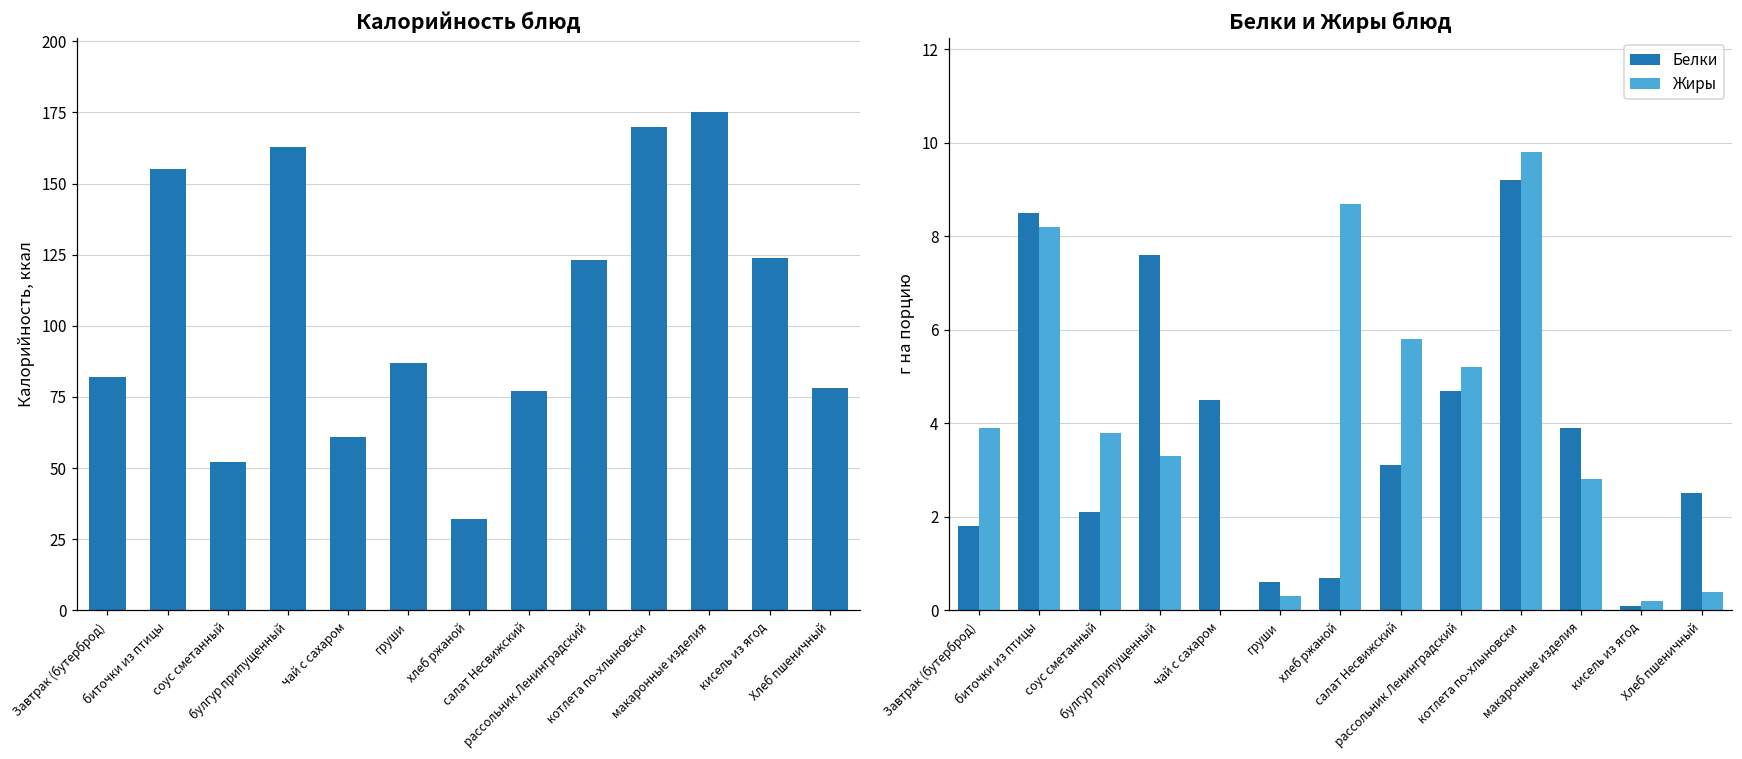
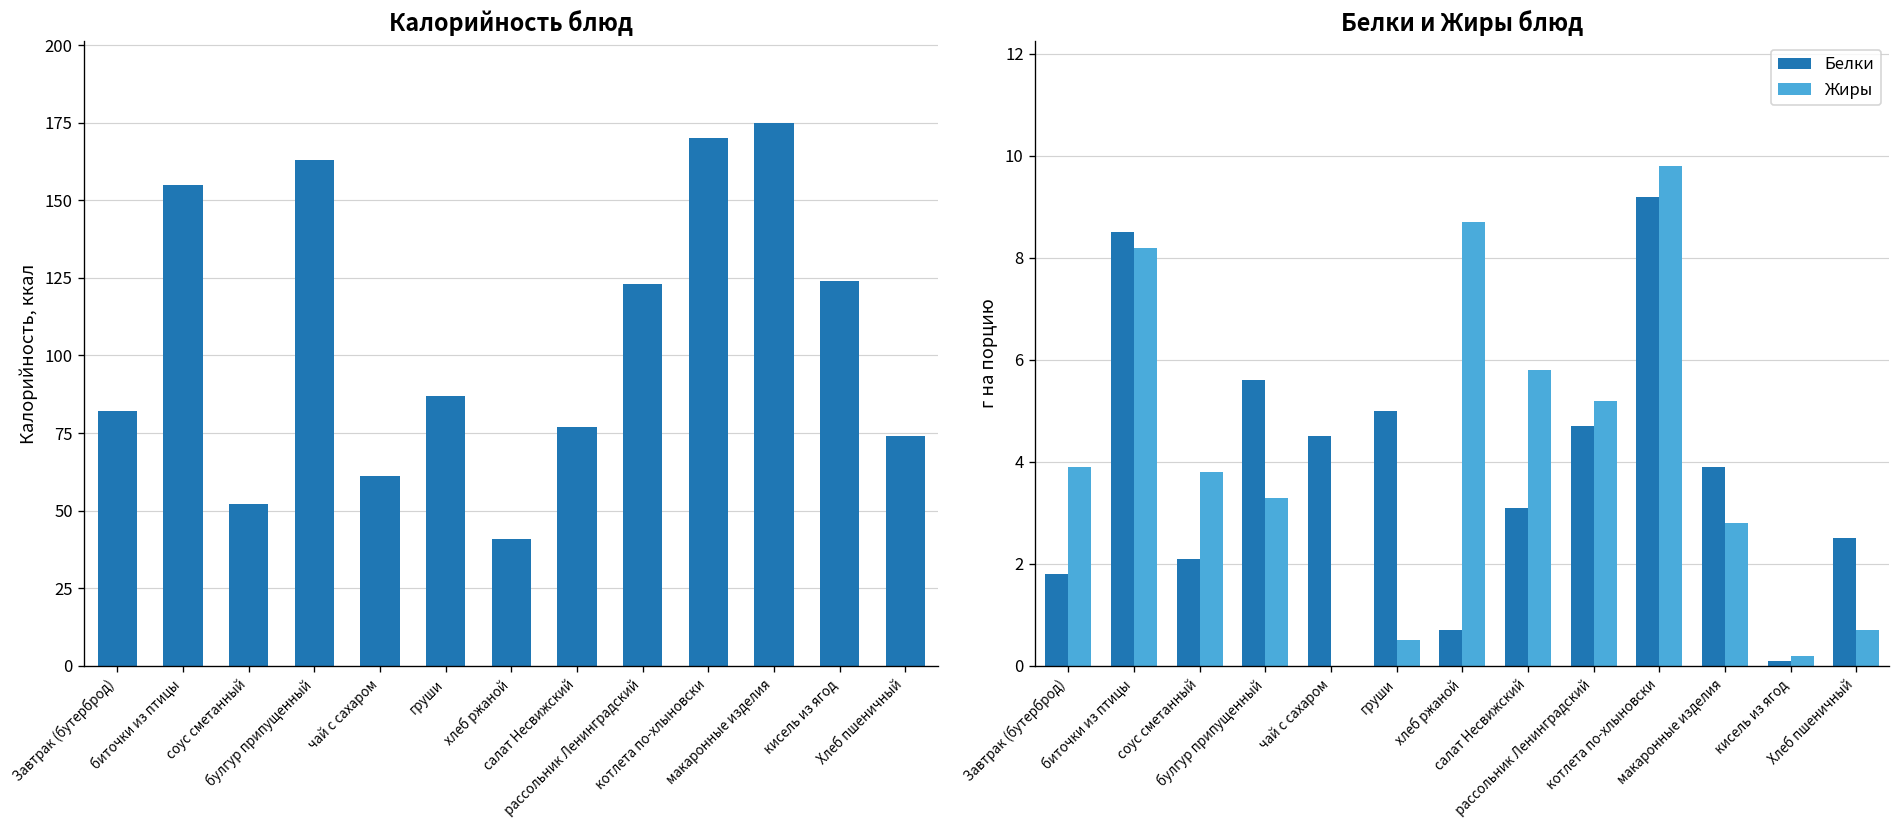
  {
    "Калорийность блюд": {
      "Завтрак (бутерброд)": 82,
      "биточки из птицы": 155,
      "соус сметанный": 52,
      "булгур припущенный": 163,
      "чай с сахаром": 61,
      "груши": 87,
-     "хлеб ржаной": 32,
+     "хлеб ржаной": 41,
      "салат Несвижский": 77,
      "рассольник Ленинградский": 123,
      "котлета по-хлыновски": 170,
      "макаронные изделия": 175,
      "кисель из ягод": 124,
-     "Хлеб пшеничный": 78
+     "Хлеб пшеничный": 74
    },
    "Белки и Жиры блюд": {
      "Белки": {
        "Завтрак (бутерброд)": 1.8,
        "биточки из птицы": 8.5,
        "соус сметанный": 2.1,
-       "булгур припущенный": 7.6,
+       "булгур припущенный": 5.6,
        "чай с сахаром": 4.5,
-       "груши": 0.6,
+       "груши": 5.0,
        "хлеб ржаной": 0.7,
        "салат Несвижский": 3.1,
        "рассольник Ленинградский": 4.7,
        "котлета по-хлыновски": 9.2,
        "макаронные изделия": 3.9,
        "кисель из ягод": 0.1,
        "Хлеб пшеничный": 2.5
      },
      "Жиры": {
        "Завтрак (бутерброд)": 3.9,
        "биточки из птицы": 8.2,
        "соус сметанный": 3.8,
        "булгур припущенный": 3.3,
        "чай с сахаром": 0.0,
-       "груши": 0.3,
+       "груши": 0.5,
        "хлеб ржаной": 8.7,
        "салат Несвижский": 5.8,
        "рассольник Ленинградский": 5.2,
        "котлета по-хлыновски": 9.8,
        "макаронные изделия": 2.8,
        "кисель из ягод": 0.2,
-       "Хлеб пшеничный": 0.4
+       "Хлеб пшеничный": 0.7
      }
    }
  }
